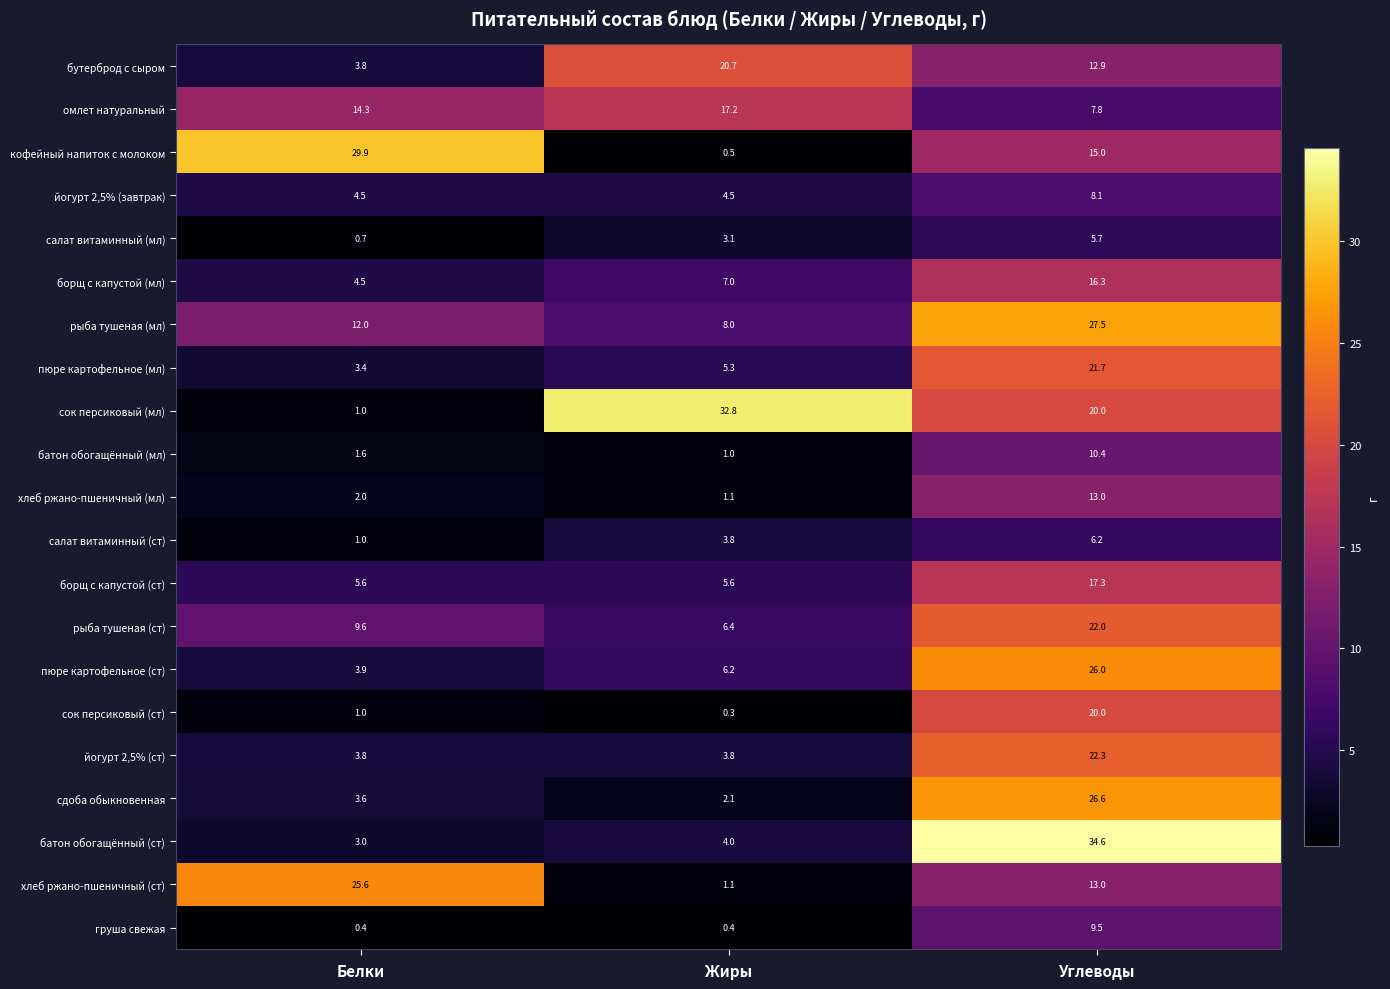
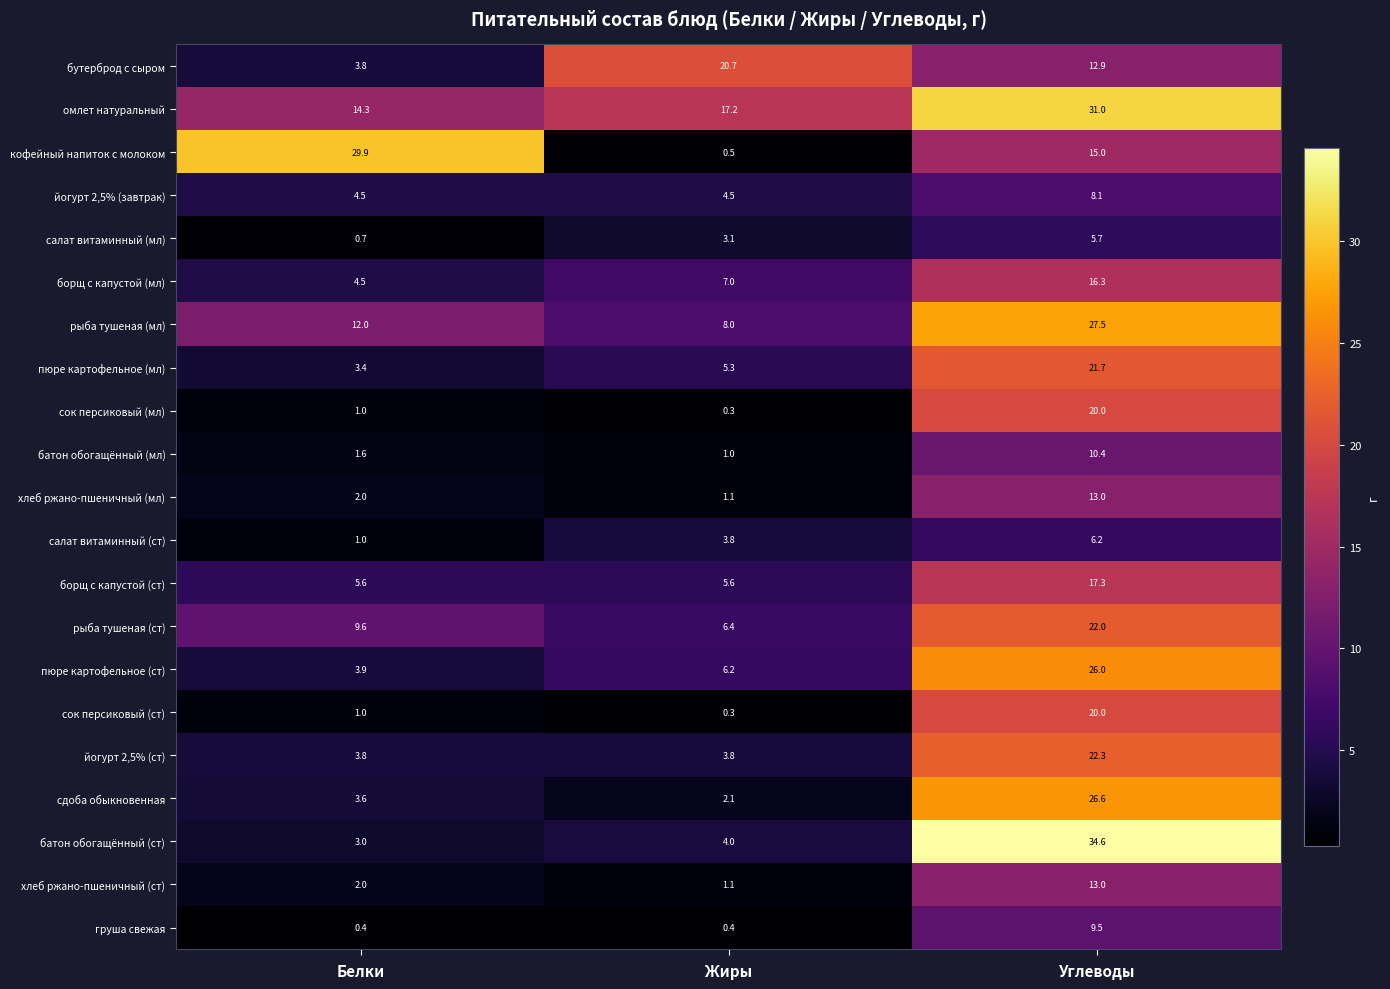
  {
    "бутерброд с сыром": {
      "Белки": 3.8,
      "Жиры": 20.7,
      "Углеводы": 12.9
    },
    "омлет натуральный": {
      "Белки": 14.3,
      "Жиры": 17.2,
-     "Углеводы": 7.8
+     "Углеводы": 31.0
    },
    "кофейный напиток с молоком": {
      "Белки": 29.9,
      "Жиры": 0.5,
      "Углеводы": 15.0
    },
    "йогурт 2,5% (завтрак)": {
      "Белки": 4.5,
      "Жиры": 4.5,
      "Углеводы": 8.1
    },
    "салат витаминный (мл)": {
      "Белки": 0.7,
      "Жиры": 3.1,
      "Углеводы": 5.7
    },
    "борщ с капустой (мл)": {
      "Белки": 4.5,
      "Жиры": 7.0,
      "Углеводы": 16.3
    },
    "рыба тушеная (мл)": {
      "Белки": 12.0,
      "Жиры": 8.0,
      "Углеводы": 27.5
    },
    "пюре картофельное (мл)": {
      "Белки": 3.4,
      "Жиры": 5.3,
      "Углеводы": 21.7
    },
    "сок персиковый (мл)": {
      "Белки": 1.0,
-     "Жиры": 32.8,
+     "Жиры": 0.3,
      "Углеводы": 20.0
    },
    "батон обогащённый (мл)": {
      "Белки": 1.6,
      "Жиры": 1.0,
      "Углеводы": 10.4
    },
    "хлеб ржано-пшеничный (мл)": {
      "Белки": 2.0,
      "Жиры": 1.1,
      "Углеводы": 13.0
    },
    "салат витаминный (ст)": {
      "Белки": 1.0,
      "Жиры": 3.8,
      "Углеводы": 6.2
    },
    "борщ с капустой (ст)": {
      "Белки": 5.6,
      "Жиры": 5.6,
      "Углеводы": 17.3
    },
    "рыба тушеная (ст)": {
      "Белки": 9.6,
      "Жиры": 6.4,
      "Углеводы": 22.0
    },
    "пюре картофельное (ст)": {
      "Белки": 3.9,
      "Жиры": 6.2,
      "Углеводы": 26.0
    },
    "сок персиковый (ст)": {
      "Белки": 1.0,
      "Жиры": 0.3,
      "Углеводы": 20.0
    },
    "йогурт 2,5% (ст)": {
      "Белки": 3.8,
      "Жиры": 3.8,
      "Углеводы": 22.3
    },
    "сдоба обыкновенная": {
      "Белки": 3.6,
      "Жиры": 2.1,
      "Углеводы": 26.6
    },
    "батон обогащённый (ст)": {
      "Белки": 3.0,
      "Жиры": 4.0,
      "Углеводы": 34.6
    },
    "хлеб ржано-пшеничный (ст)": {
-     "Белки": 25.6,
+     "Белки": 2.0,
      "Жиры": 1.1,
      "Углеводы": 13.0
    },
    "груша свежая": {
      "Белки": 0.4,
      "Жиры": 0.4,
      "Углеводы": 9.5
    }
  }
